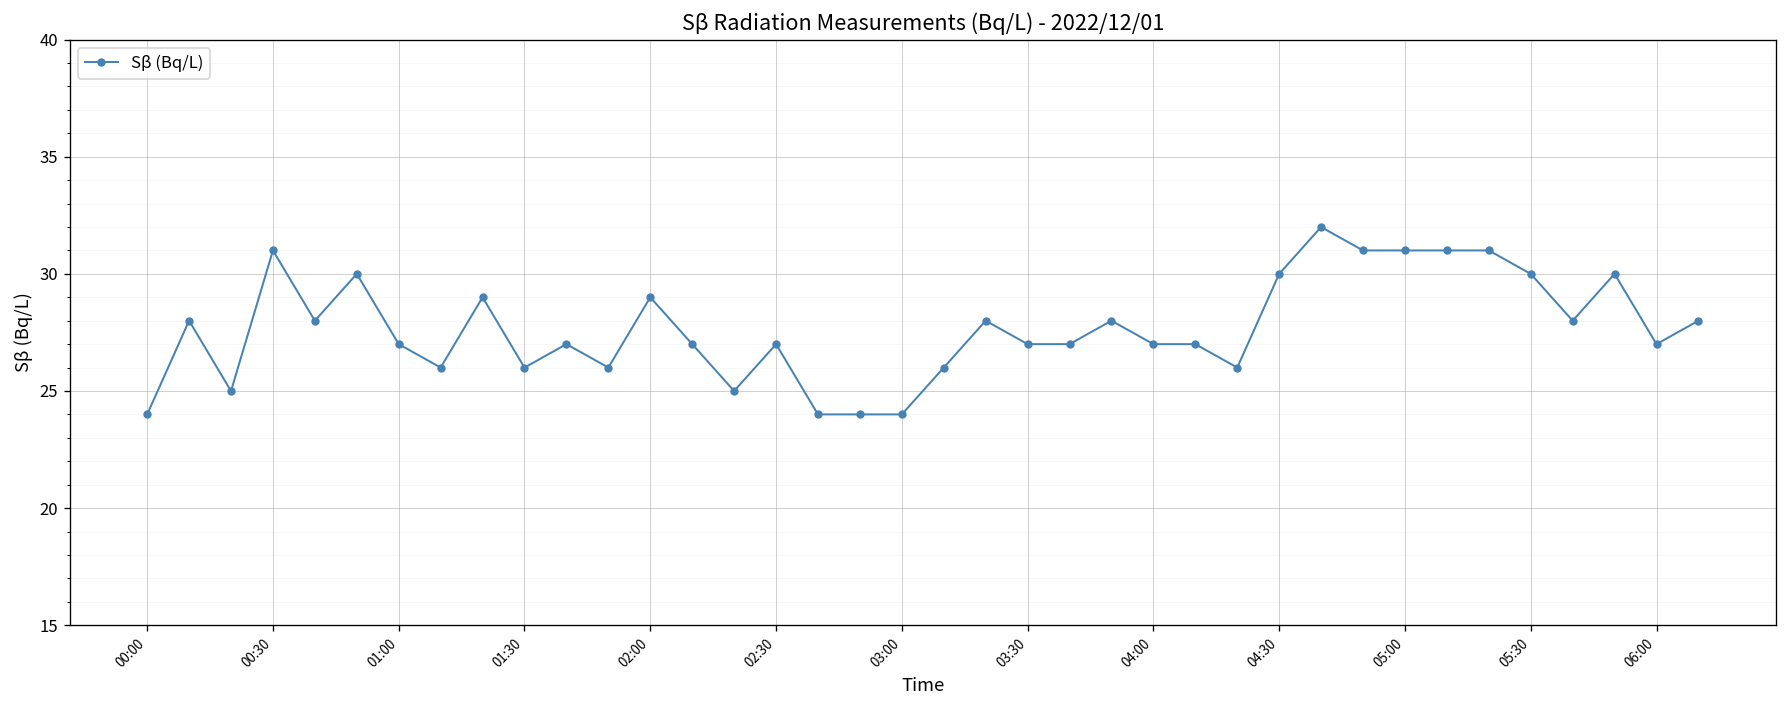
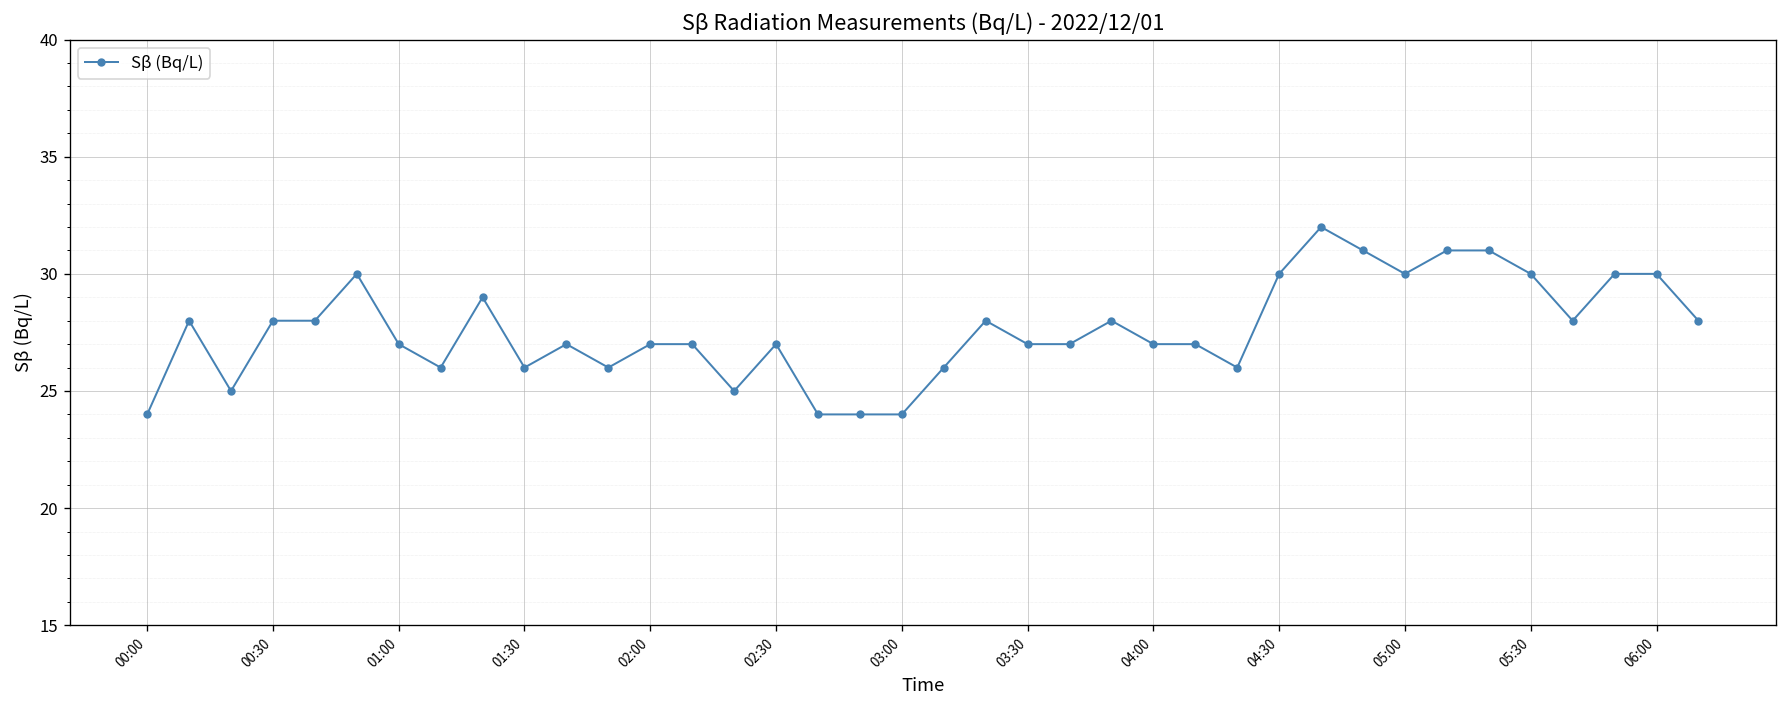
  {
    "00:00": 24,
-   "00:30": 31,
+   "00:30": 28,
    "01:00": 27,
    "01:30": 26,
-   "02:00": 29,
+   "02:00": 27,
    "02:30": 27,
    "03:00": 24,
    "03:30": 27,
    "04:00": 27,
    "04:30": 30,
-   "05:00": 31,
+   "05:00": 30,
    "05:30": 30,
-   "06:00": 27
+   "06:00": 30
  }
